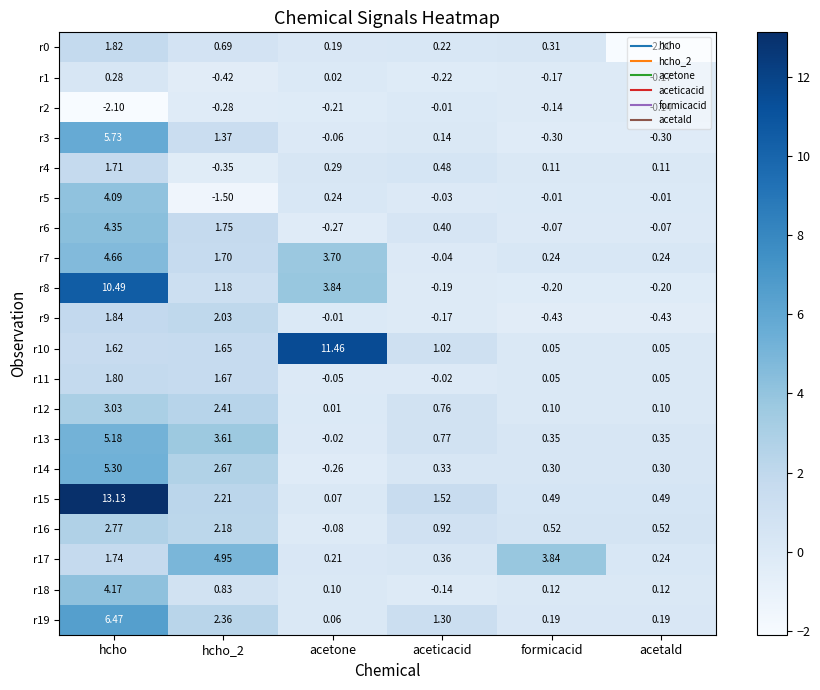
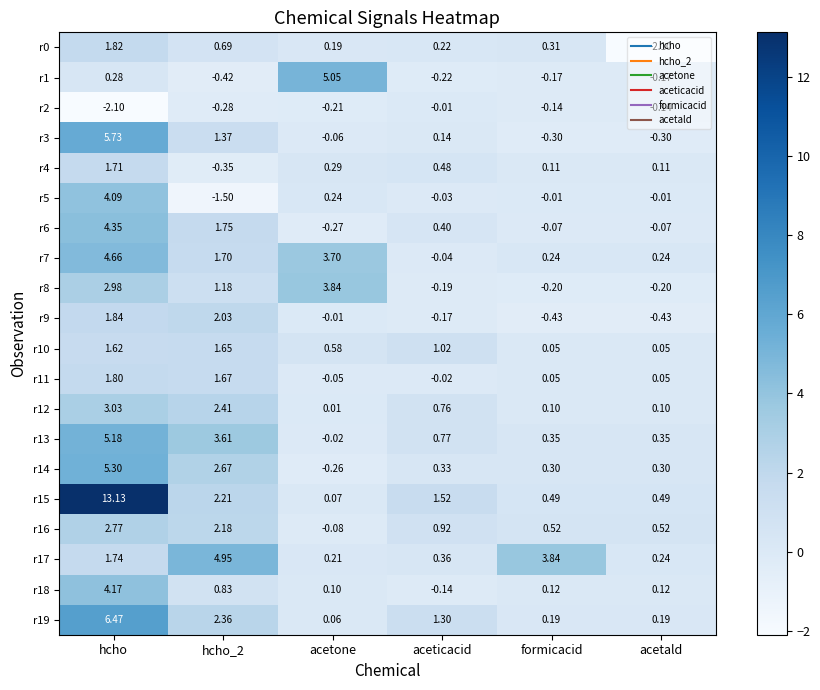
  {
    "r0": {
      "hcho": 1.82,
      "hcho_2": 0.69,
      "acetone": 0.19,
      "aceticacid": 0.22,
      "formicacid": 0.31
    },
    "r1": {
      "hcho": 0.28,
      "hcho_2": -0.42,
-     "acetone": 0.02,
+     "acetone": 5.05,
      "aceticacid": -0.22,
      "formicacid": -0.17
    },
    "r2": {
      "hcho": -2.10,
      "hcho_2": -0.28,
      "acetone": -0.21,
      "aceticacid": -0.01,
      "formicacid": -0.14
    },
    "r3": {
      "hcho": 5.73,
      "hcho_2": 1.37,
      "acetone": -0.06,
      "aceticacid": 0.14,
      "formicacid": -0.30,
      "acetald": -0.30
    },
    "r4": {
      "hcho": 1.71,
      "hcho_2": -0.35,
      "acetone": 0.29,
      "aceticacid": 0.48,
      "formicacid": 0.11,
      "acetald": 0.11
    },
    "r5": {
      "hcho": 4.09,
      "hcho_2": -1.50,
      "acetone": 0.24,
      "aceticacid": -0.03,
      "formicacid": -0.01,
      "acetald": -0.01
    },
    "r6": {
      "hcho": 4.35,
      "hcho_2": 1.75,
      "acetone": -0.27,
      "aceticacid": 0.40,
      "formicacid": -0.07,
      "acetald": -0.07
    },
    "r7": {
      "hcho": 4.66,
      "hcho_2": 1.70,
      "acetone": 3.70,
      "aceticacid": -0.04,
      "formicacid": 0.24,
      "acetald": 0.24
    },
    "r8": {
-     "hcho": 10.49,
+     "hcho": 2.98,
      "hcho_2": 1.18,
      "acetone": 3.84,
      "aceticacid": -0.19,
      "formicacid": -0.20,
      "acetald": -0.20
    },
    "r9": {
      "hcho": 1.84,
      "hcho_2": 2.03,
      "acetone": -0.01,
      "aceticacid": -0.17,
      "formicacid": -0.43,
      "acetald": -0.43
    },
    "r10": {
      "hcho": 1.62,
      "hcho_2": 1.65,
-     "acetone": 11.46,
+     "acetone": 0.58,
      "aceticacid": 1.02,
      "formicacid": 0.05,
      "acetald": 0.05
    },
    "r11": {
      "hcho": 1.80,
      "hcho_2": 1.67,
      "acetone": -0.05,
      "aceticacid": -0.02,
      "formicacid": 0.05,
      "acetald": 0.05
    },
    "r12": {
      "hcho": 3.03,
      "hcho_2": 2.41,
      "acetone": 0.01,
      "aceticacid": 0.76,
      "formicacid": 0.10,
      "acetald": 0.10
    },
    "r13": {
      "hcho": 5.18,
      "hcho_2": 3.61,
      "acetone": -0.02,
      "aceticacid": 0.77,
      "formicacid": 0.35,
      "acetald": 0.35
    },
    "r14": {
      "hcho": 5.30,
      "hcho_2": 2.67,
      "acetone": -0.26,
      "aceticacid": 0.33,
      "formicacid": 0.30,
      "acetald": 0.30
    },
    "r15": {
      "hcho": 13.13,
      "hcho_2": 2.21,
      "acetone": 0.07,
      "aceticacid": 1.52,
      "formicacid": 0.49,
      "acetald": 0.49
    },
    "r16": {
      "hcho": 2.77,
      "hcho_2": 2.18,
      "acetone": -0.08,
      "aceticacid": 0.92,
      "formicacid": 0.52,
      "acetald": 0.52
    },
    "r17": {
      "hcho": 1.74,
      "hcho_2": 4.95,
      "acetone": 0.21,
      "aceticacid": 0.36,
      "formicacid": 3.84,
      "acetald": 0.24
    },
    "r18": {
      "hcho": 4.17,
      "hcho_2": 0.83,
      "acetone": 0.10,
      "aceticacid": -0.14,
      "formicacid": 0.12,
      "acetald": 0.12
    },
    "r19": {
      "hcho": 6.47,
      "hcho_2": 2.36,
      "acetone": 0.06,
      "aceticacid": 1.30,
      "formicacid": 0.19,
      "acetald": 0.19
    }
  }
